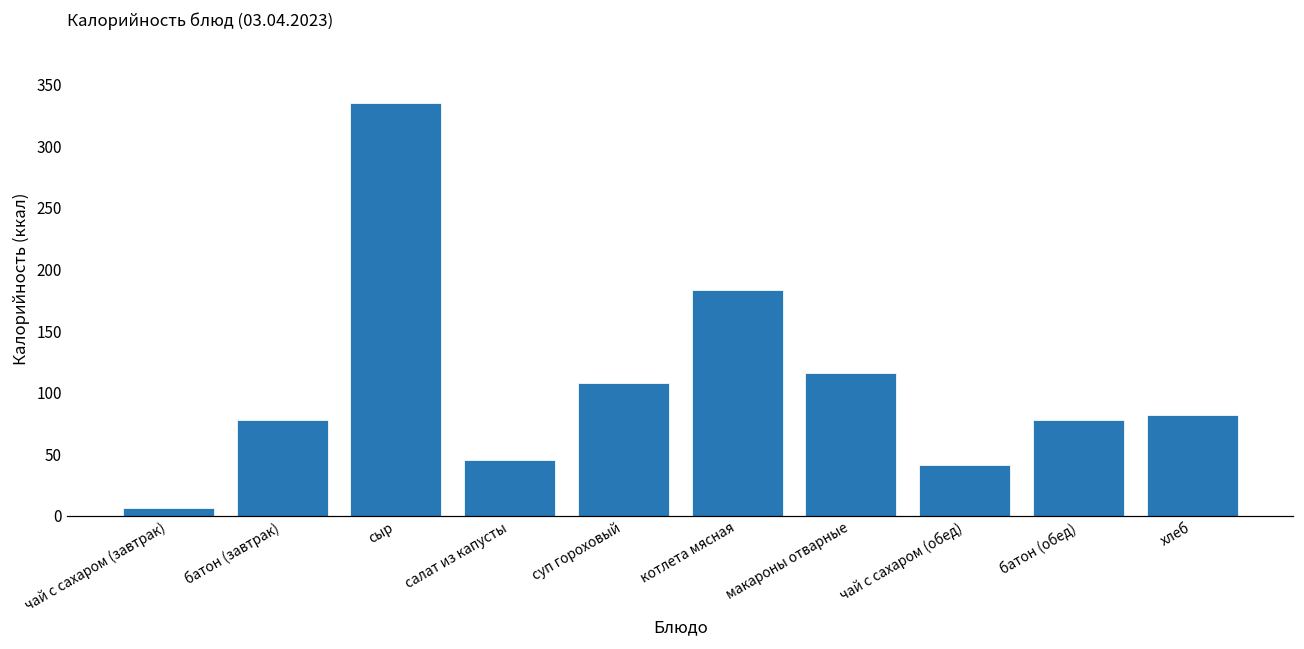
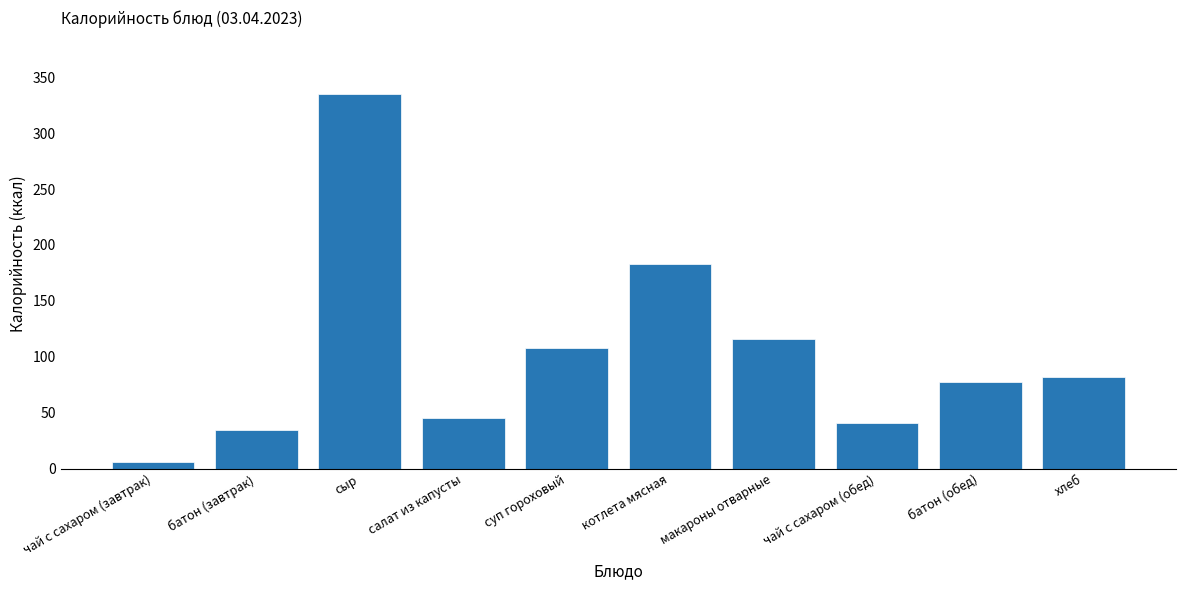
  {
    "чай с сахаром (завтрак)": 6,
-   "батон (завтрак)": 78,
+   "батон (завтрак)": 35,
    "сыр": 335,
    "салат из капусты": 45,
    "суп гороховый": 108,
    "котлета мясная": 183,
    "макароны отварные": 116,
    "чай с сахаром (обед)": 41,
    "батон (обед)": 78,
    "хлеб": 82
  }
